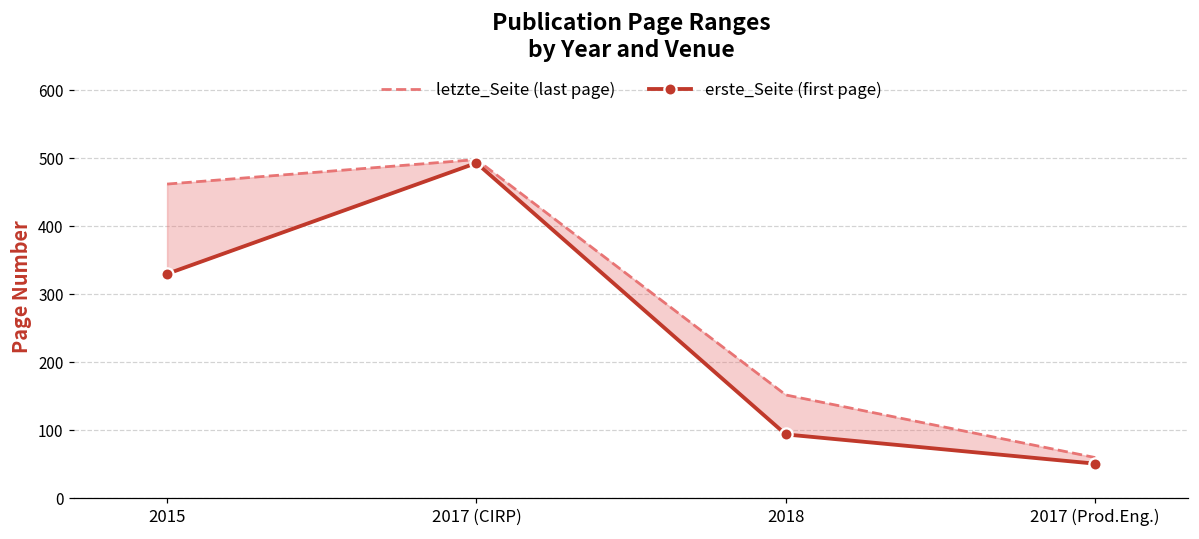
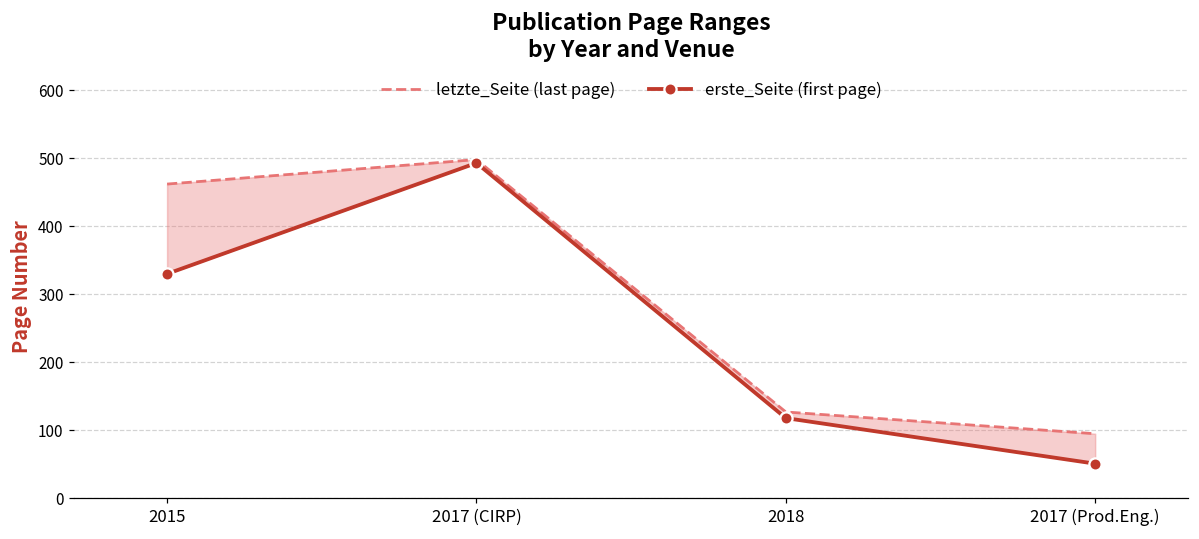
  {
    "letzte_Seite (last page)": {
      "2015": 460,
      "2017 (CIRP)": 500,
-     "2018": 150,
-     "2017 (Prod.Eng.)": 60
+     "2018": 130,
+     "2017 (Prod.Eng.)": 100
    },
    "erste_Seite (first page)": {
      "2015": 330,
      "2017 (CIRP)": 490,
-     "2018": 90,
+     "2018": 120,
      "2017 (Prod.Eng.)": 50
    }
  }
